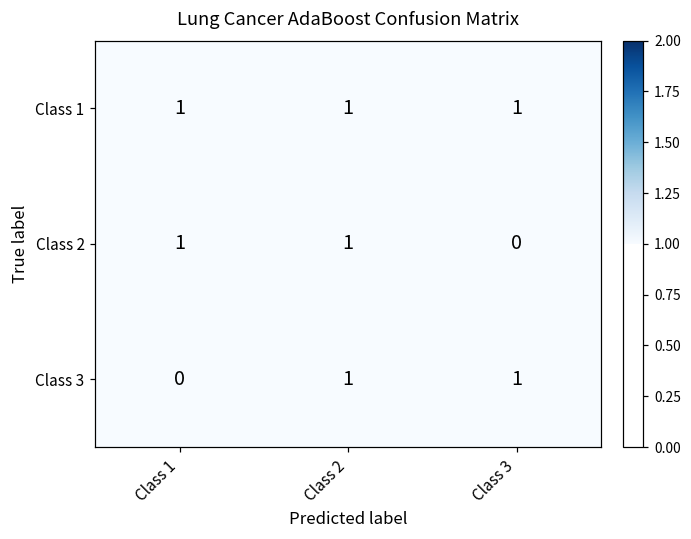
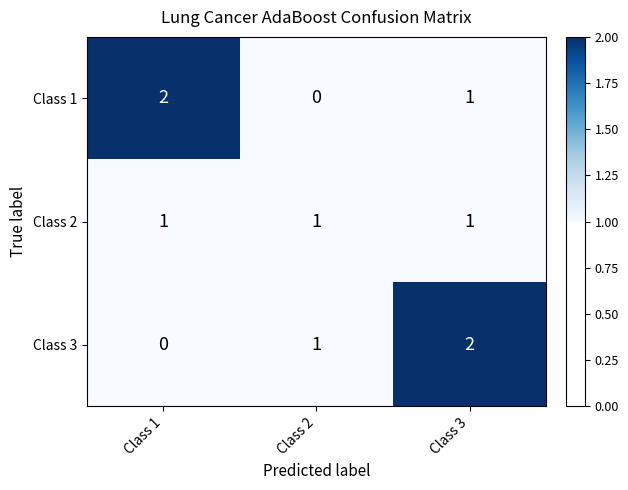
  {
    "Class 1": {
-     "Class 1": 1,
-     "Class 2": 1,
+     "Class 1": 2,
+     "Class 2": 0,
      "Class 3": 1
    },
    "Class 2": {
      "Class 1": 1,
      "Class 2": 1,
-     "Class 3": 0
+     "Class 3": 1
    },
    "Class 3": {
      "Class 1": 0,
      "Class 2": 1,
-     "Class 3": 1
+     "Class 3": 2
    }
  }
